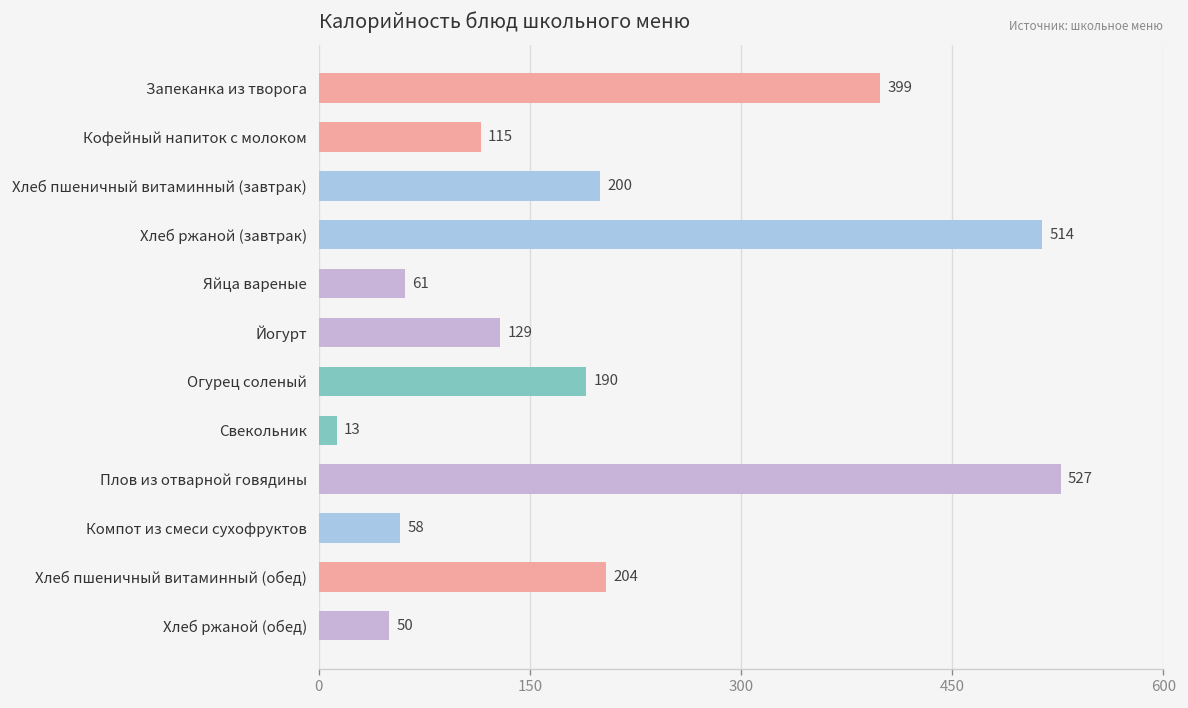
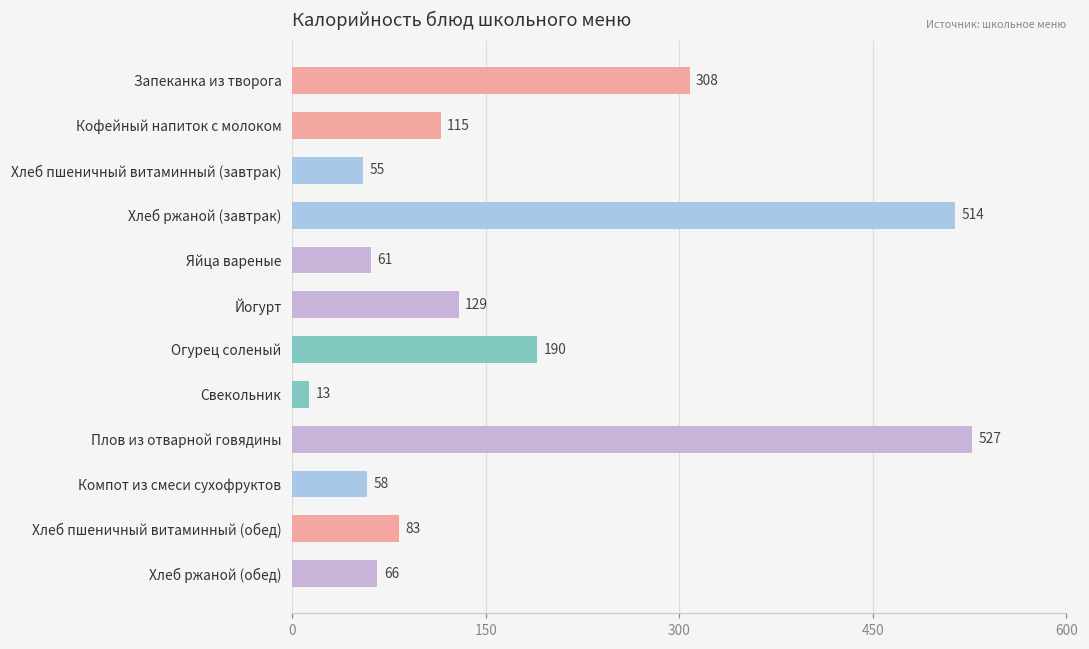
  {
-   "Запеканка из творога": 399,
+   "Запеканка из творога": 308,
    "Кофейный напиток с молоком": 115,
-   "Хлеб пшеничный витаминный (завтрак)": 200,
+   "Хлеб пшеничный витаминный (завтрак)": 55,
    "Хлеб ржаной (завтрак)": 514,
    "Яйца вареные": 61,
    "Йогурт": 129,
    "Огурец соленый": 190,
    "Свекольник": 13,
    "Плов из отварной говядины": 527,
    "Компот из смеси сухофруктов": 58,
-   "Хлеб пшеничный витаминный (обед)": 204,
-   "Хлеб ржаной (обед)": 50
+   "Хлеб пшеничный витаминный (обед)": 83,
+   "Хлеб ржаной (обед)": 66
  }
